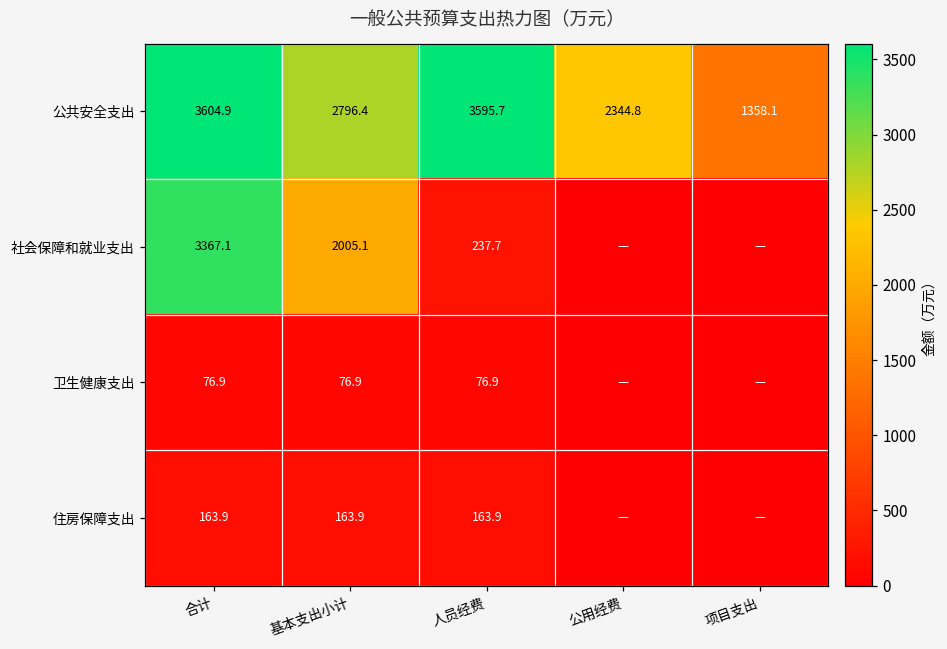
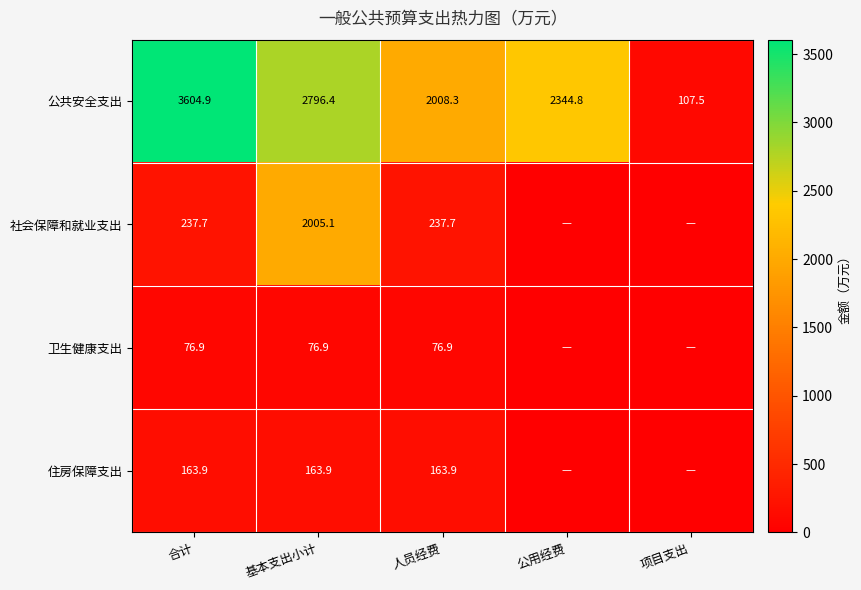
  {
    "公共安全支出": {
      "合计": 3604.9,
      "基本支出小计": 2796.4,
-     "人员经费": 3595.7,
+     "人员经费": 2008.3,
      "公用经费": 2344.8,
-     "项目支出": 1358.1
+     "项目支出": 107.5
    },
    "社会保障和就业支出": {
-     "合计": 3367.1,
+     "合计": 237.7,
      "基本支出小计": 2005.1,
      "人员经费": 237.7
    },
    "卫生健康支出": {
      "合计": 76.9,
      "基本支出小计": 76.9,
      "人员经费": 76.9
    },
    "住房保障支出": {
      "合计": 163.9,
      "基本支出小计": 163.9,
      "人员经费": 163.9
    }
  }
